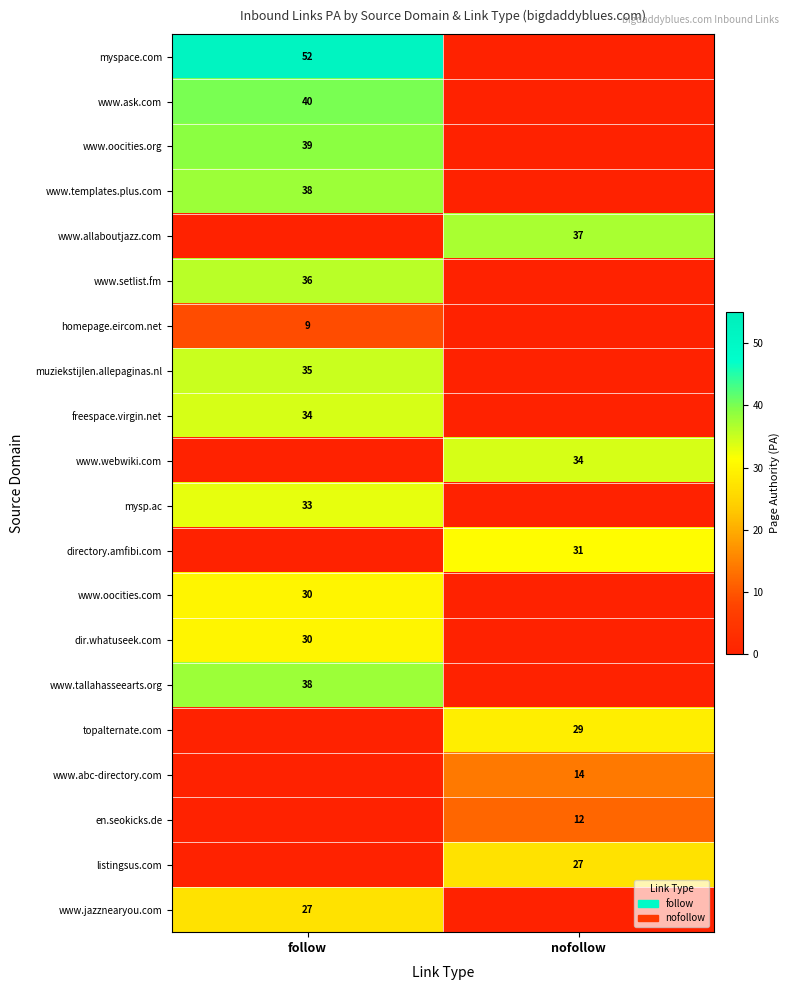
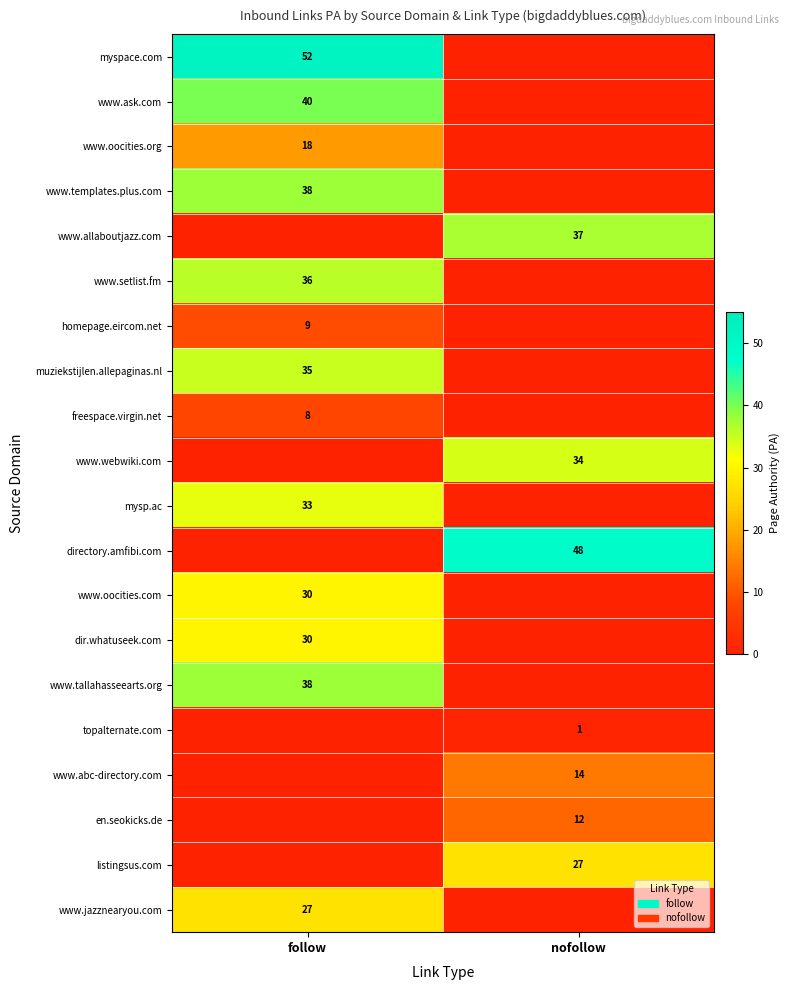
  {
    "myspace.com": {
      "follow": 52
    },
    "www.ask.com": {
      "follow": 40
    },
    "www.oocities.org": {
-     "follow": 39
+     "follow": 18
    },
    "www.templates.plus.com": {
      "follow": 38
    },
    "www.allaboutjazz.com": {
      "nofollow": 37
    },
    "www.setlist.fm": {
      "follow": 36
    },
    "homepage.eircom.net": {
      "follow": 9
    },
    "muziekstijlen.allepaginas.nl": {
      "follow": 35
    },
    "freespace.virgin.net": {
-     "follow": 34
+     "follow": 8
    },
    "www.webwiki.com": {
      "nofollow": 34
    },
    "mysp.ac": {
      "follow": 33
    },
    "directory.amfibi.com": {
-     "nofollow": 31
+     "nofollow": 48
    },
    "www.oocities.com": {
      "follow": 30
    },
    "dir.whatuseek.com": {
      "follow": 30
    },
    "www.tallahasseearts.org": {
      "follow": 38
    },
    "topalternate.com": {
-     "nofollow": 29
+     "nofollow": 1
    },
    "www.abc-directory.com": {
      "nofollow": 14
    },
    "en.seokicks.de": {
      "nofollow": 12
    },
    "listingsus.com": {
      "nofollow": 27
    },
    "www.jazznearyou.com": {
      "follow": 27
    }
  }
